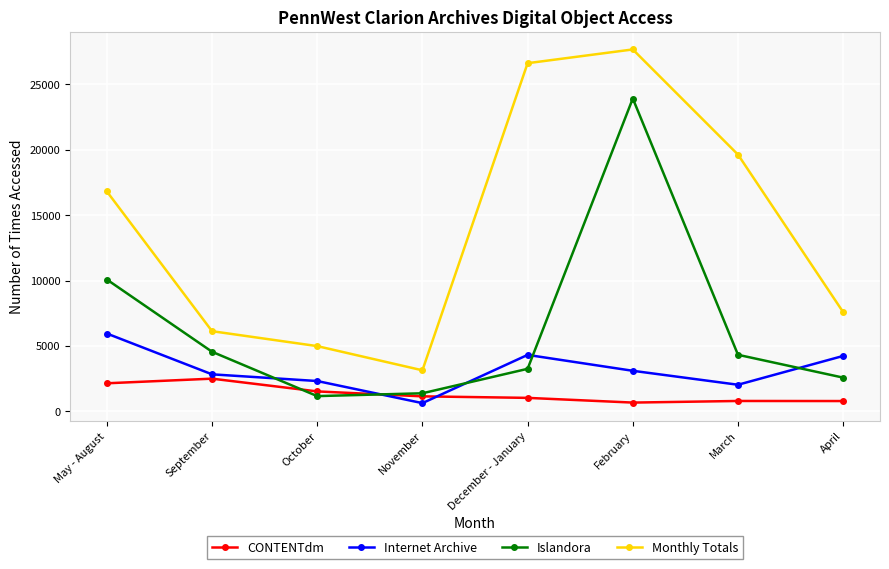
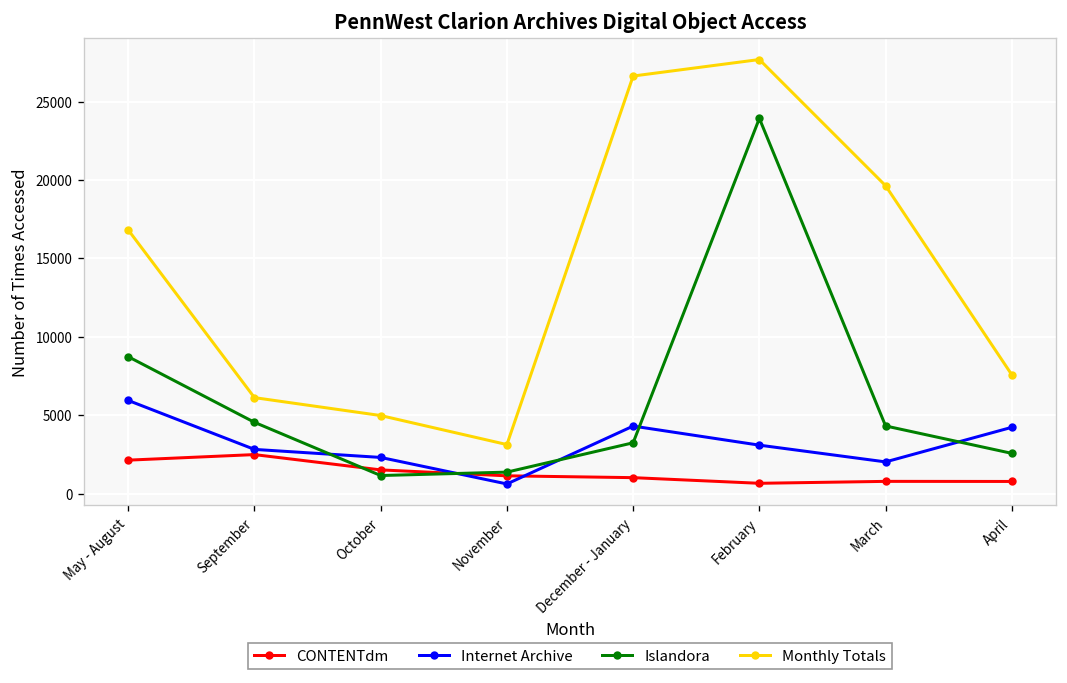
  {
    "CONTENTdm": {
      "May - August": 2100,
      "September": 2500,
      "October": 1500,
      "November": 1100,
      "December - January": 1000,
      "February": 700,
      "March": 800,
      "April": 800
    },
    "Internet Archive": {
      "May - August": 5900,
      "September": 2800,
      "October": 2300,
      "November": 600,
      "December - January": 4300,
      "February": 3100,
      "March": 2000,
      "April": 4200
    },
    "Islandora": {
-     "May - August": 10100,
+     "May - August": 8700,
      "September": 4500,
      "October": 1200,
      "November": 1400,
      "December - January": 3200,
      "February": 23900,
      "March": 4300,
      "April": 2600
    },
    "Monthly Totals": {
      "May - August": 16800,
      "September": 6100,
      "October": 5000,
      "November": 3100,
      "December - January": 26600,
      "February": 27700,
      "March": 19600,
      "April": 7600
    }
  }
